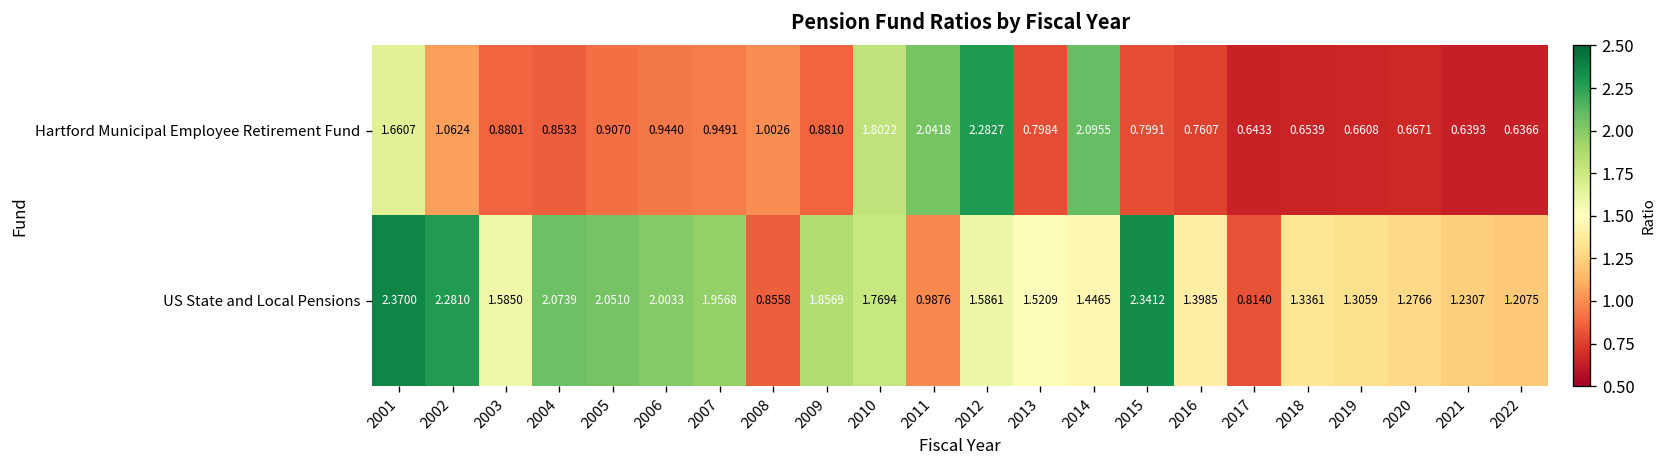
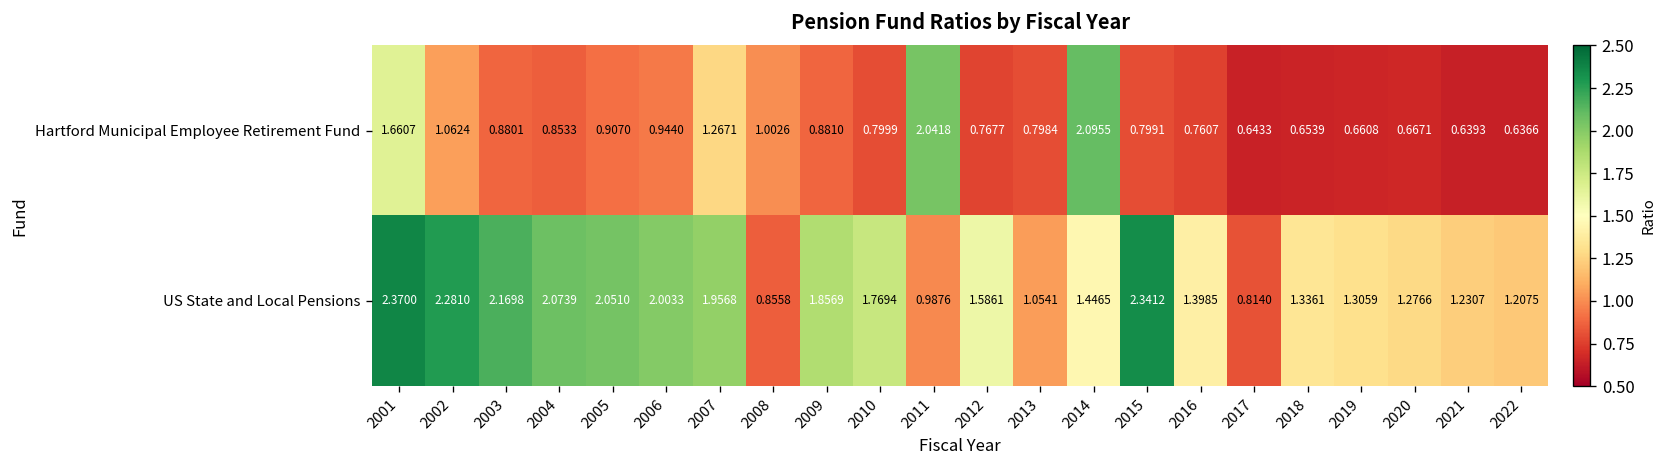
  {
    "Hartford Municipal Employee Retirement Fund": {
      "2001": 1.6607,
      "2002": 1.0624,
      "2003": 0.8801,
      "2004": 0.8533,
      "2005": 0.9070,
      "2006": 0.9440,
-     "2007": 0.9491,
+     "2007": 1.2671,
      "2008": 1.0026,
      "2009": 0.8810,
-     "2010": 1.8022,
+     "2010": 0.7999,
      "2011": 2.0418,
-     "2012": 2.2827,
+     "2012": 0.7677,
      "2013": 0.7984,
      "2014": 2.0955,
      "2015": 0.7991,
      "2016": 0.7607,
      "2017": 0.6433,
      "2018": 0.6539,
      "2019": 0.6608,
      "2020": 0.6671,
      "2021": 0.6393,
      "2022": 0.6366
    },
    "US State and Local Pensions": {
      "2001": 2.3700,
      "2002": 2.2810,
-     "2003": 1.5850,
+     "2003": 2.1698,
      "2004": 2.0739,
      "2005": 2.0510,
      "2006": 2.0033,
      "2007": 1.9568,
      "2008": 0.8558,
      "2009": 1.8569,
      "2010": 1.7694,
      "2011": 0.9876,
      "2012": 1.5861,
-     "2013": 1.5209,
+     "2013": 1.0541,
      "2014": 1.4465,
      "2015": 2.3412,
      "2016": 1.3985,
      "2017": 0.8140,
      "2018": 1.3361,
      "2019": 1.3059,
      "2020": 1.2766,
      "2021": 1.2307,
      "2022": 1.2075
    }
  }
